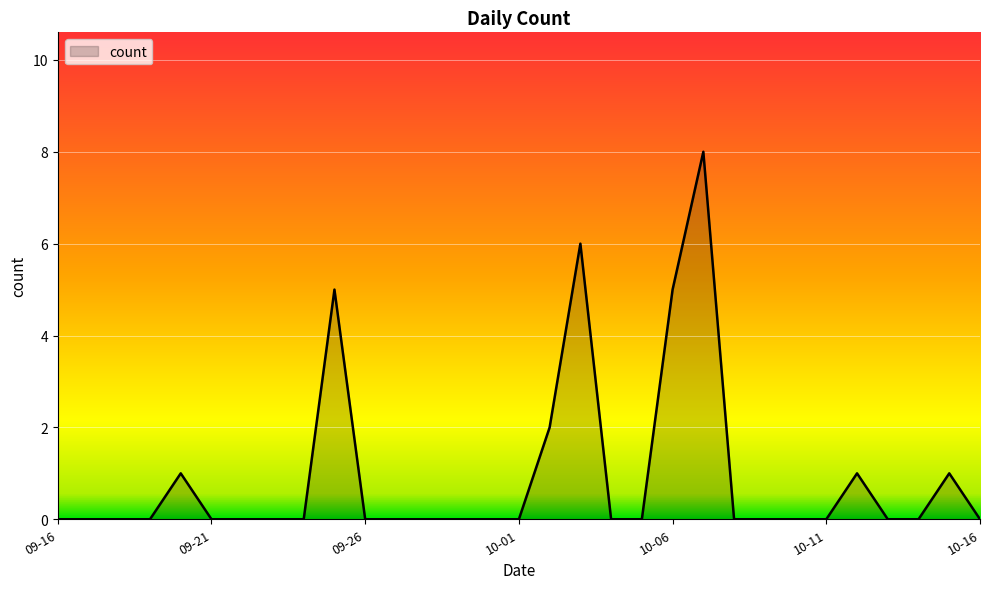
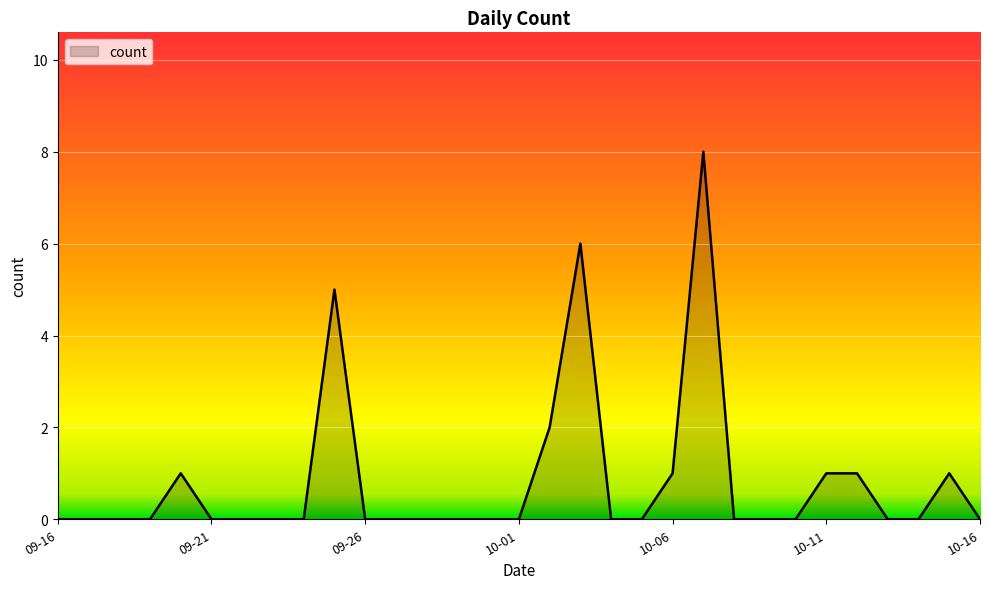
  {
    "09-16": 0,
    "09-21": 0,
    "09-26": 0,
    "10-01": 0,
-   "10-06": 5,
-   "10-11": 0,
+   "10-06": 1,
+   "10-11": 1,
    "10-16": 0
  }
